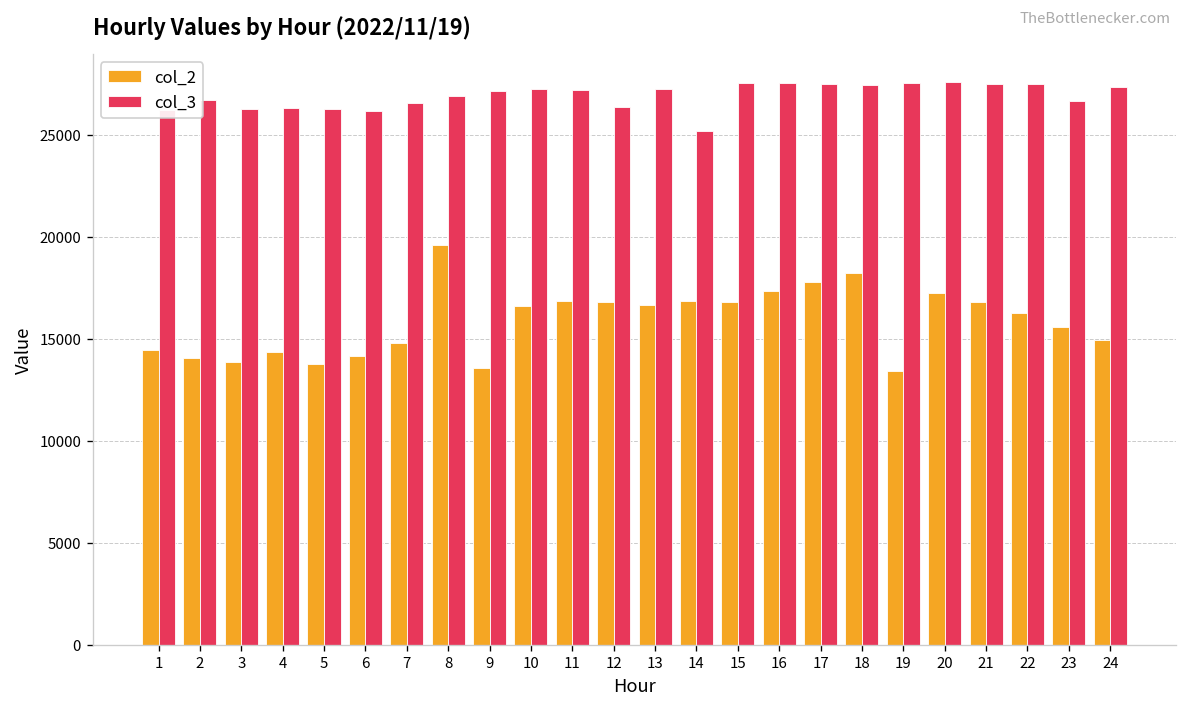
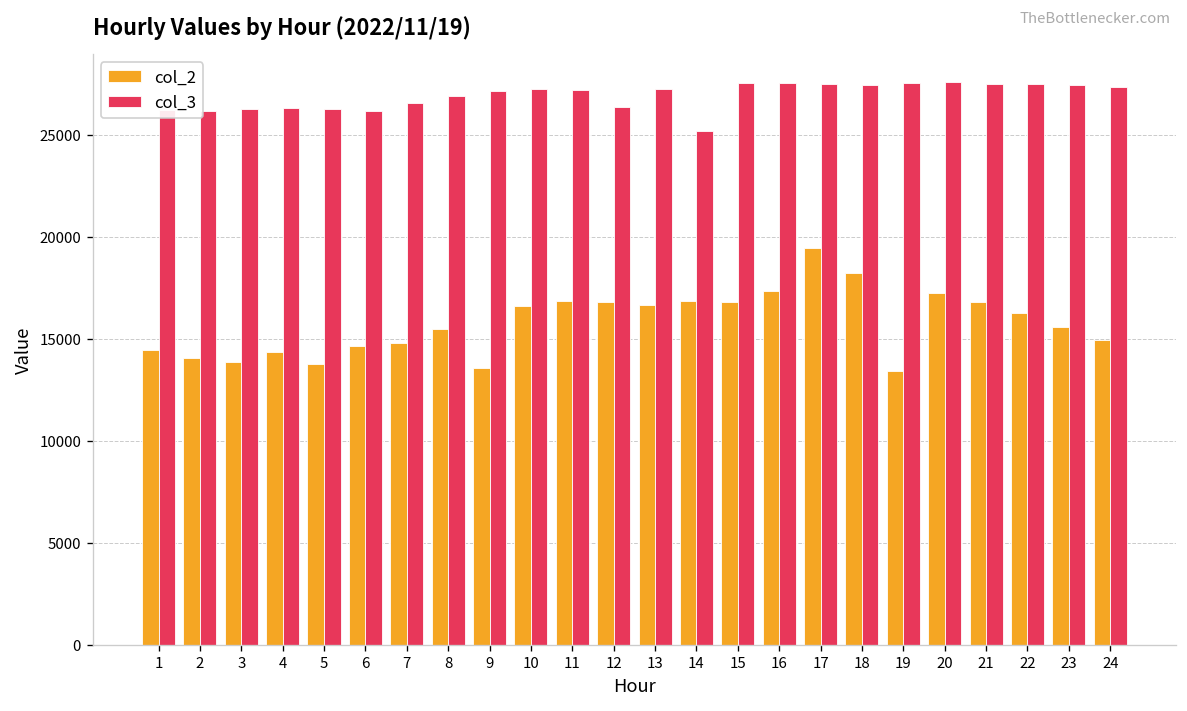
  {
    "col_2": {
      "1": 14500,
      "2": 14100,
      "3": 13900,
      "4": 14300,
      "5": 13800,
-     "6": 14100,
+     "6": 14600,
      "7": 14800,
-     "8": 19600,
+     "8": 15500,
      "9": 13600,
      "10": 16600,
      "11": 16900,
      "12": 16800,
      "13": 16700,
      "14": 16900,
      "15": 16800,
      "16": 17300,
-     "17": 17800,
+     "17": 19500,
      "18": 18200,
      "19": 13400,
      "20": 17200,
      "21": 16800,
      "22": 16200,
      "23": 15600,
      "24": 14900
    },
    "col_3": {
-     "2": 26700,
+     "2": 26200,
      "3": 26300,
      "4": 26300,
      "5": 26300,
      "6": 26200,
      "7": 26500,
      "8": 26900,
      "9": 27200,
      "10": 27200,
      "11": 27200,
      "12": 26400,
      "13": 27200,
      "14": 25200,
      "15": 27500,
      "16": 27600,
      "17": 27500,
      "18": 27500,
      "19": 27600,
      "20": 27600,
      "21": 27500,
      "22": 27500,
-     "23": 26700,
+     "23": 27400,
      "24": 27400
    }
  }
